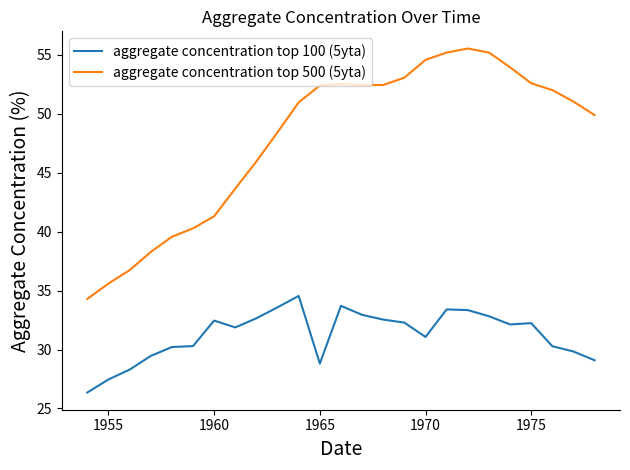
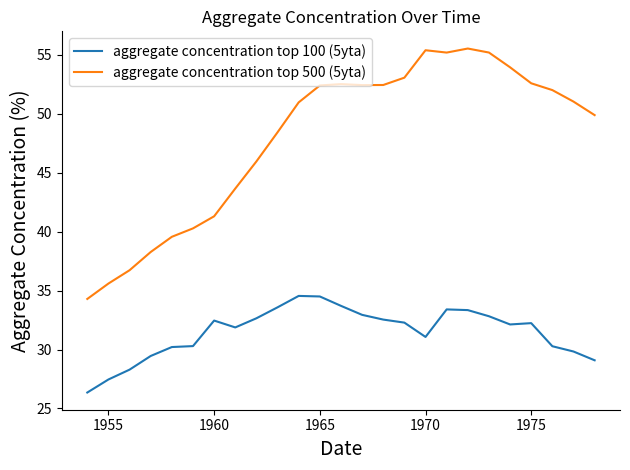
  {
    "aggregate concentration top 100 (5yta)": {
      "1955": 27.5,
      "1960": 32.5,
-     "1965": 28.8,
+     "1965": 34.5,
      "1970": 31.1,
      "1975": 32.2
    },
    "aggregate concentration top 500 (5yta)": {
      "1955": 35.6,
      "1960": 41.3,
-     "1970": 54.6,
+     "1970": 55.4,
      "1975": 52.6
    }
  }
